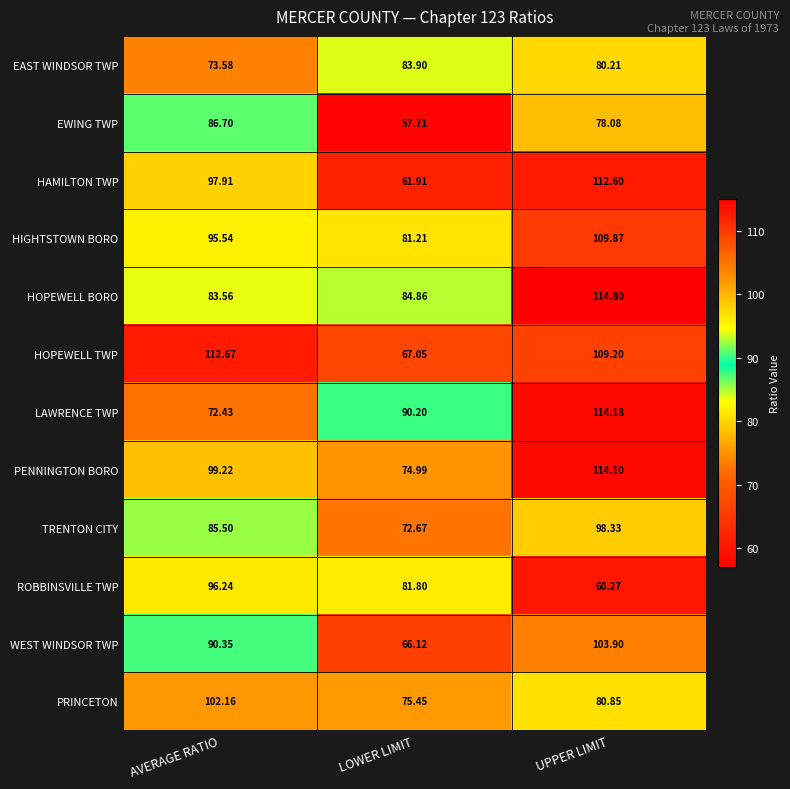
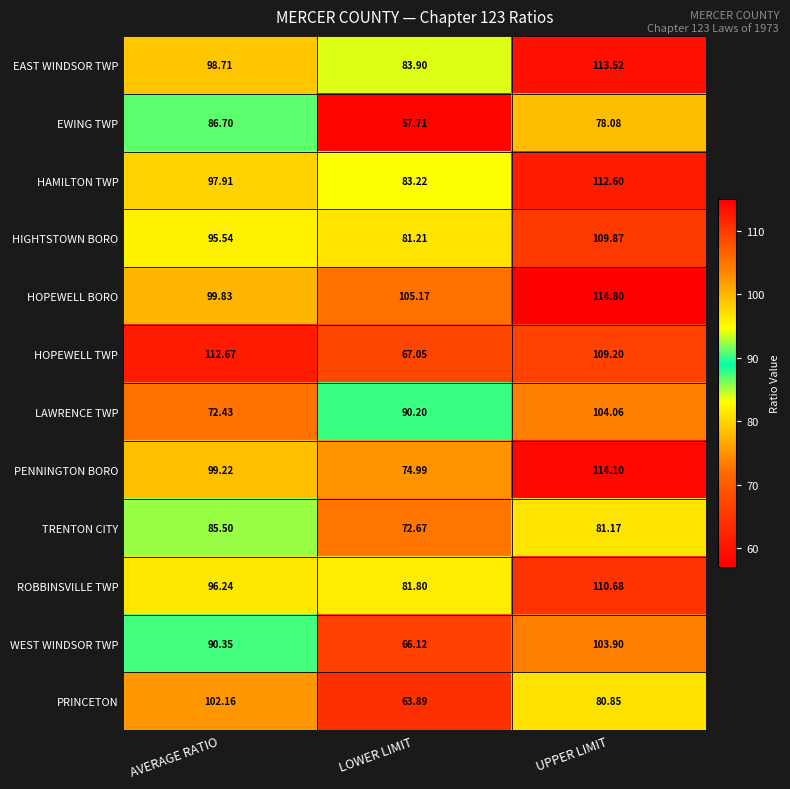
  {
    "EAST WINDSOR TWP": {
-     "AVERAGE RATIO": 73.58,
+     "AVERAGE RATIO": 98.71,
      "LOWER LIMIT": 83.90,
-     "UPPER LIMIT": 80.21
+     "UPPER LIMIT": 113.52
    },
    "EWING TWP": {
      "AVERAGE RATIO": 86.70,
      "LOWER LIMIT": 57.71,
      "UPPER LIMIT": 78.08
    },
    "HAMILTON TWP": {
      "AVERAGE RATIO": 97.91,
-     "LOWER LIMIT": 61.91,
+     "LOWER LIMIT": 83.22,
      "UPPER LIMIT": 112.60
    },
    "HIGHTSTOWN BORO": {
      "AVERAGE RATIO": 95.54,
      "LOWER LIMIT": 81.21,
      "UPPER LIMIT": 109.87
    },
    "HOPEWELL BORO": {
-     "AVERAGE RATIO": 83.56,
-     "LOWER LIMIT": 84.86,
+     "AVERAGE RATIO": 99.83,
+     "LOWER LIMIT": 105.17,
      "UPPER LIMIT": 114.80
    },
    "HOPEWELL TWP": {
      "AVERAGE RATIO": 112.67,
      "LOWER LIMIT": 67.05,
      "UPPER LIMIT": 109.20
    },
    "LAWRENCE TWP": {
      "AVERAGE RATIO": 72.43,
      "LOWER LIMIT": 90.20,
-     "UPPER LIMIT": 114.18
+     "UPPER LIMIT": 104.06
    },
    "PENNINGTON BORO": {
      "AVERAGE RATIO": 99.22,
      "LOWER LIMIT": 74.99,
      "UPPER LIMIT": 114.10
    },
    "TRENTON CITY": {
      "AVERAGE RATIO": 85.50,
      "LOWER LIMIT": 72.67,
-     "UPPER LIMIT": 98.33
+     "UPPER LIMIT": 81.17
    },
    "ROBBINSVILLE TWP": {
      "AVERAGE RATIO": 96.24,
      "LOWER LIMIT": 81.80,
-     "UPPER LIMIT": 60.27
+     "UPPER LIMIT": 110.68
    },
    "WEST WINDSOR TWP": {
      "AVERAGE RATIO": 90.35,
      "LOWER LIMIT": 66.12,
      "UPPER LIMIT": 103.90
    },
    "PRINCETON": {
      "AVERAGE RATIO": 102.16,
-     "LOWER LIMIT": 75.45,
+     "LOWER LIMIT": 63.89,
      "UPPER LIMIT": 80.85
    }
  }
